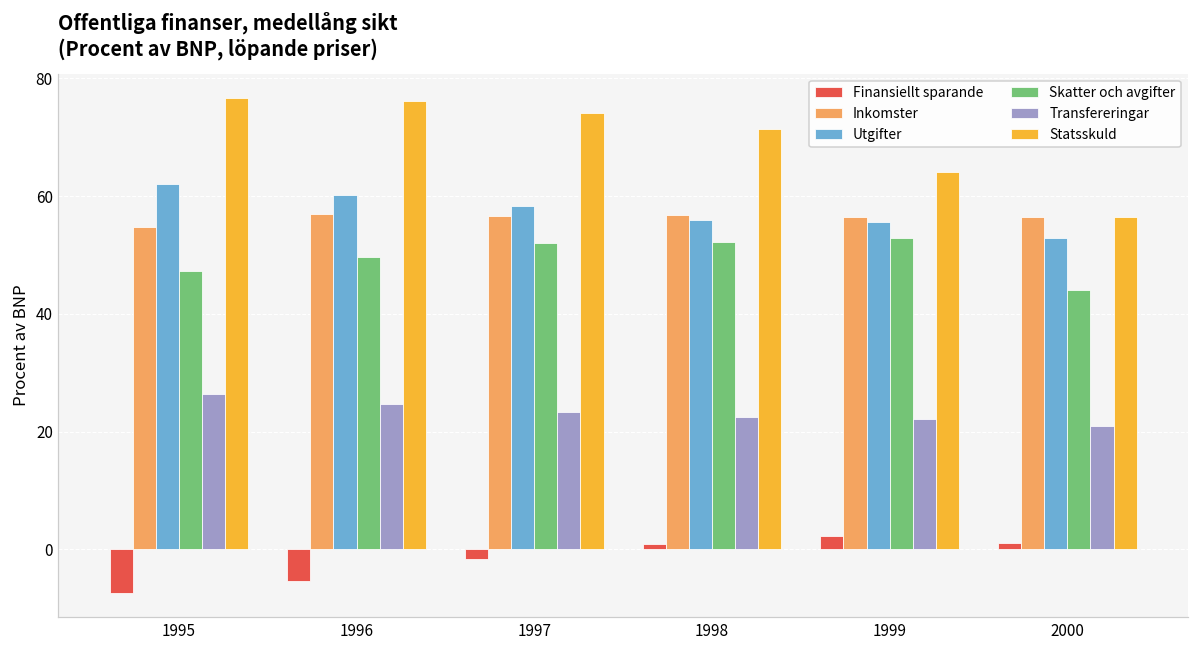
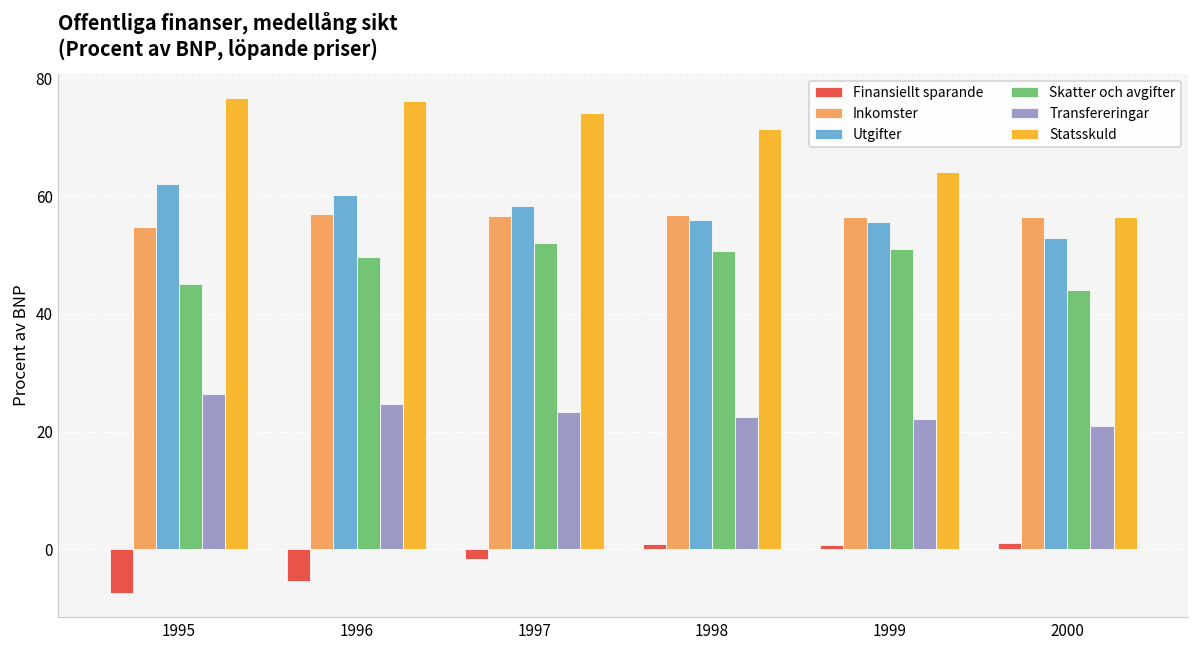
  {
    "Finansiellt sparande": {
      "1995": -7,
      "1996": -5,
      "1997": -2,
      "1998": 1,
-     "1999": 2,
+     "1999": 1,
      "2000": 1
    },
    "Skatter och avgifter": {
-     "1995": 47,
+     "1995": 45,
      "1996": 50,
      "1997": 52,
-     "1998": 52,
-     "1999": 53,
+     "1998": 51,
+     "1999": 51,
      "2000": 44
    }
  }
